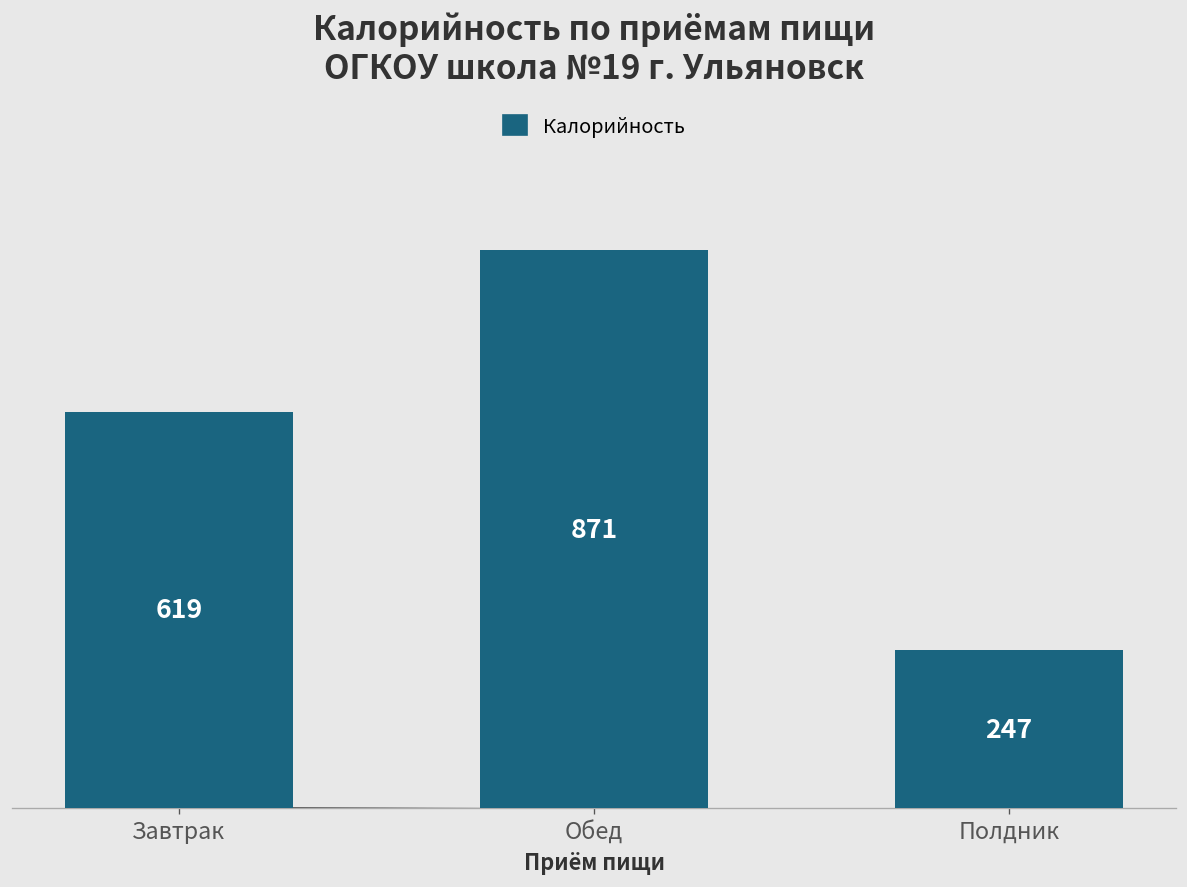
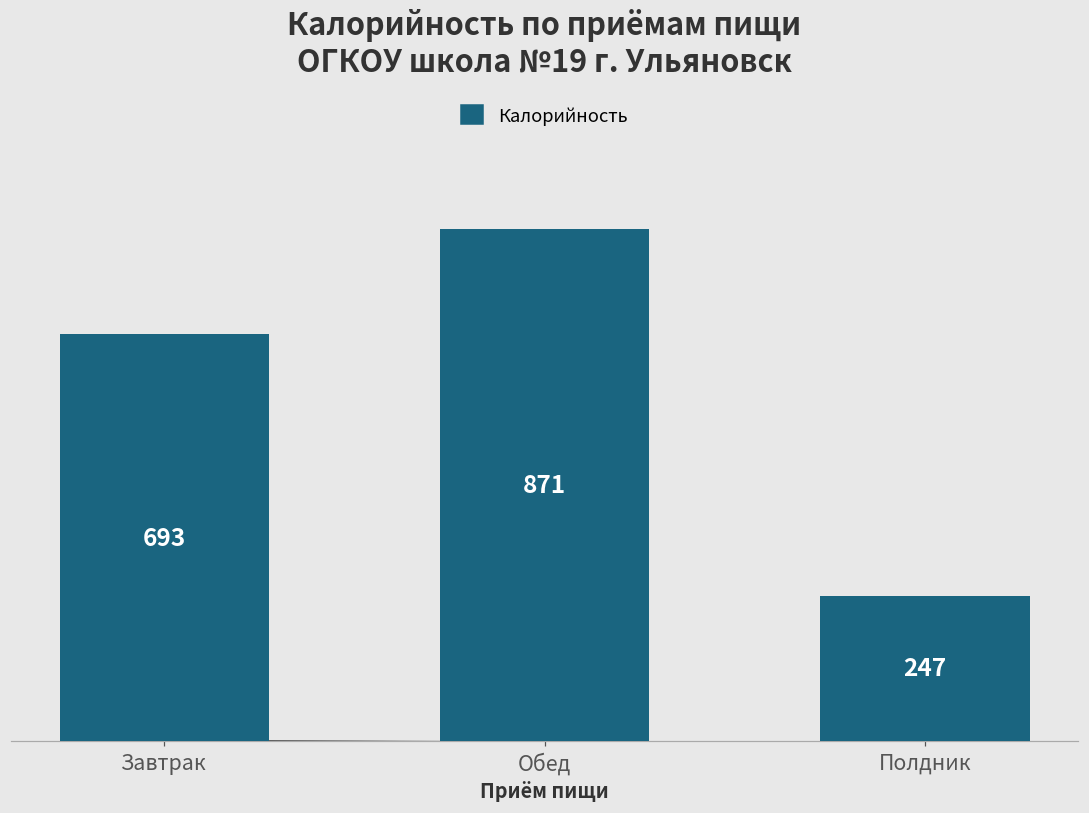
  {
-   "Завтрак": 619,
+   "Завтрак": 693,
    "Обед": 871,
    "Полдник": 247
  }
